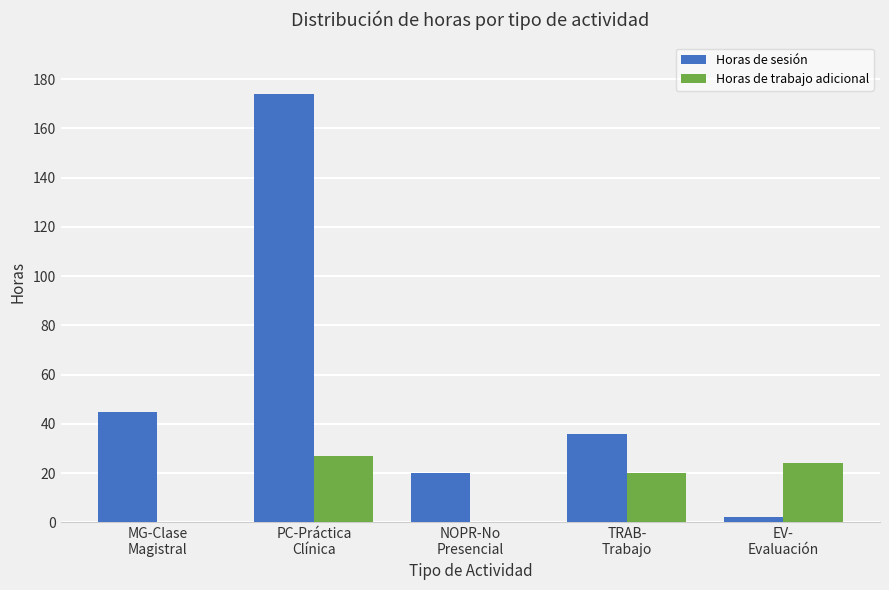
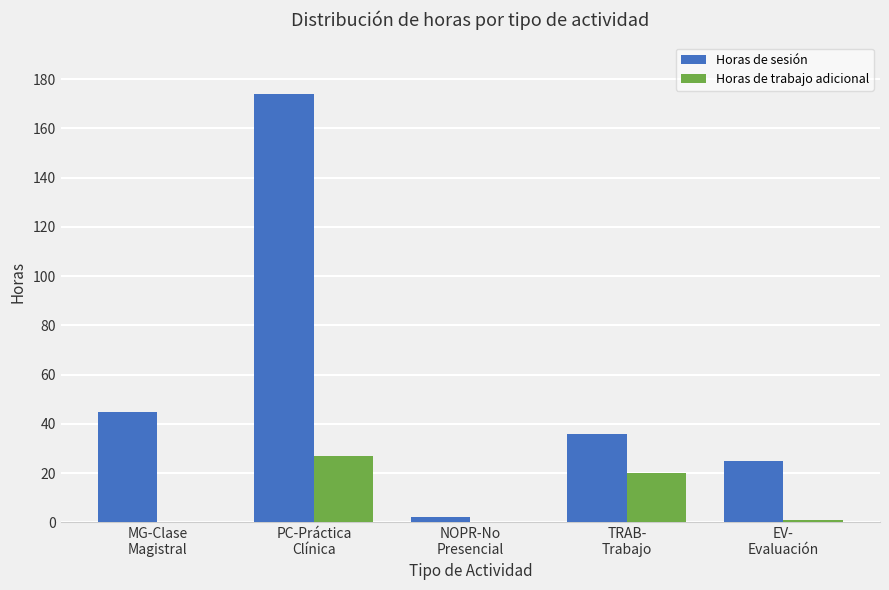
  {
    "Horas de sesión": {
      "MG-Clase Magistral": 45,
      "PC-Práctica Clínica": 174,
-     "NOPR-No Presencial": 20,
+     "NOPR-No Presencial": 2,
      "TRAB- Trabajo": 36,
-     "EV- Evaluación": 2
+     "EV- Evaluación": 25
    },
    "Horas de trabajo adicional": {
      "MG-Clase Magistral": 0,
      "PC-Práctica Clínica": 27,
      "NOPR-No Presencial": 0,
      "TRAB- Trabajo": 20,
-     "EV- Evaluación": 24
+     "EV- Evaluación": 1
    }
  }
